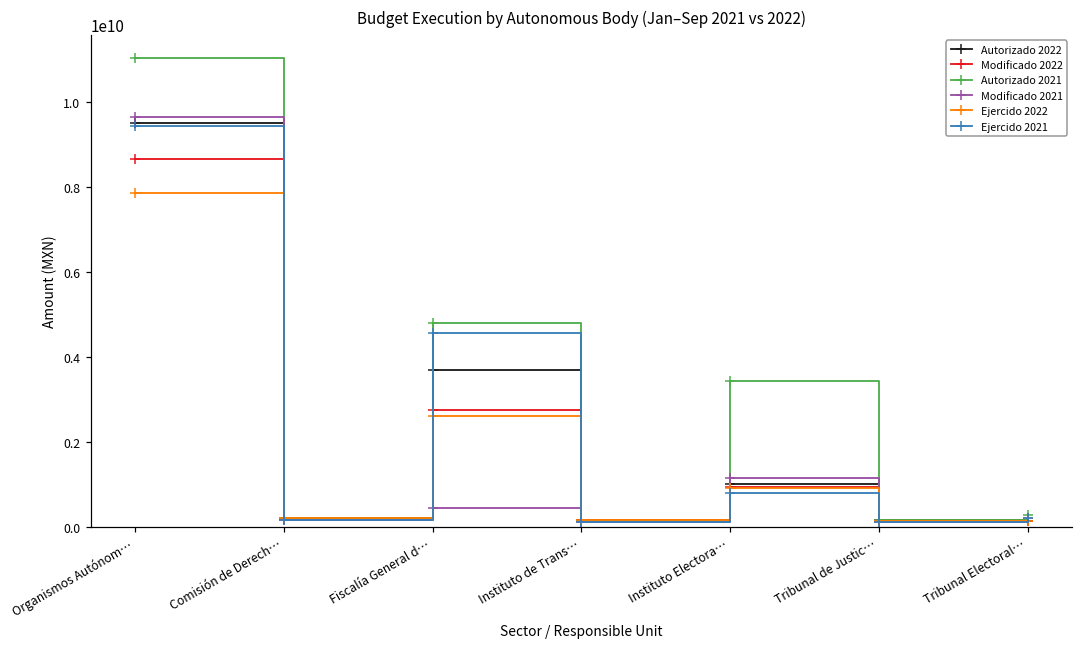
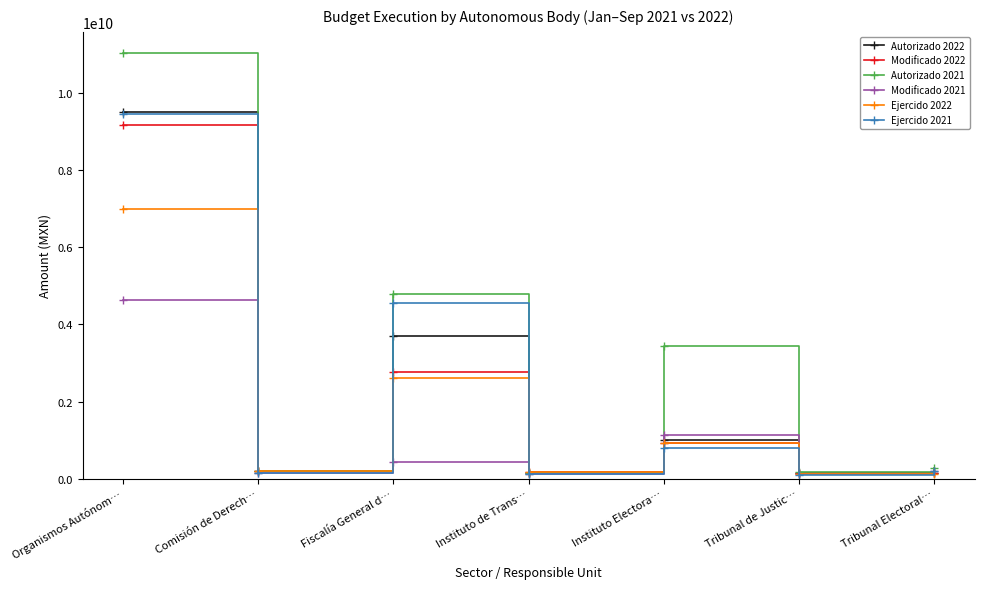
  {
    "Autorizado 2022": {
      "Organismos Autónom…": 9500000000,
      "Fiscalía General d…": 3700000000,
      "Instituto Electora…": 1000000000
    },
    "Modificado 2022": {
-     "Organismos Autónom…": 8700000000,
+     "Organismos Autónom…": 9200000000,
      "Fiscalía General d…": 2800000000
    },
    "Autorizado 2021": {
      "Organismos Autónom…": 11000000000,
      "Fiscalía General d…": 4800000000,
      "Instituto Electora…": 3400000000,
      "Tribunal Electoral…": 300000000
    },
    "Modificado 2021": {
-     "Organismos Autónom…": 9600000000,
+     "Organismos Autónom…": 4600000000,
      "Fiscalía General d…": 400000000,
      "Instituto Electora…": 1100000000
    },
    "Ejercido 2022": {
-     "Organismos Autónom…": 7900000000,
+     "Organismos Autónom…": 7000000000,
      "Fiscalía General d…": 2600000000
    },
    "Ejercido 2021": {
      "Organismos Autónom…": 9400000000,
      "Fiscalía General d…": 4600000000,
      "Instituto Electora…": 800000000
    }
  }
